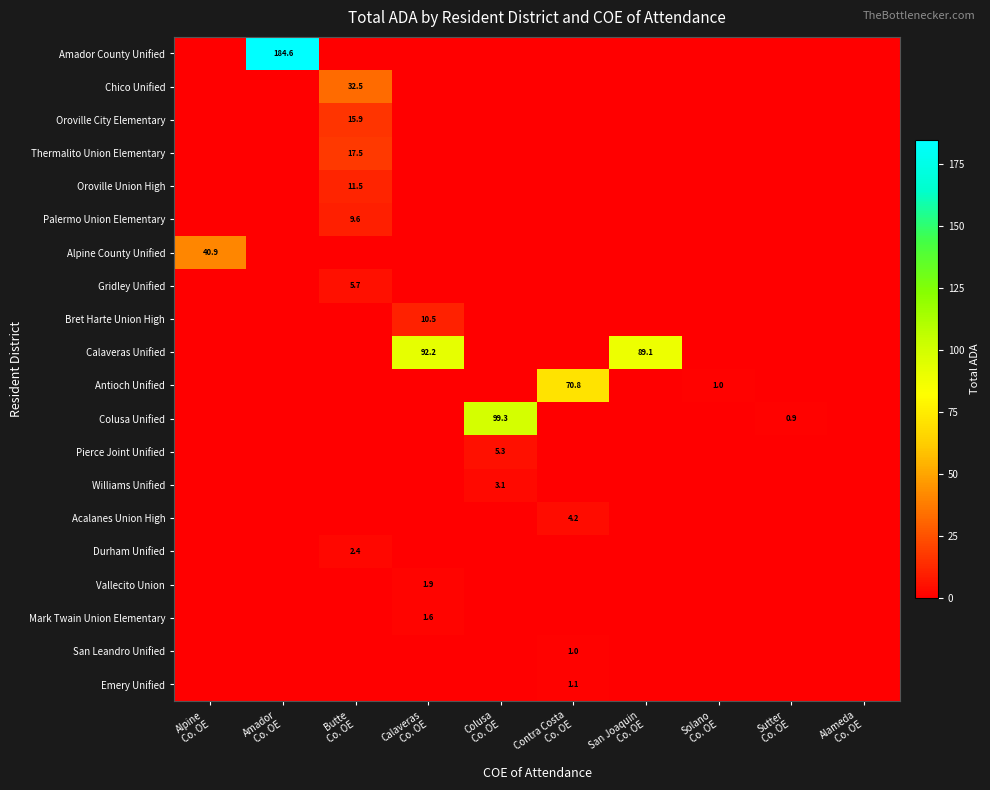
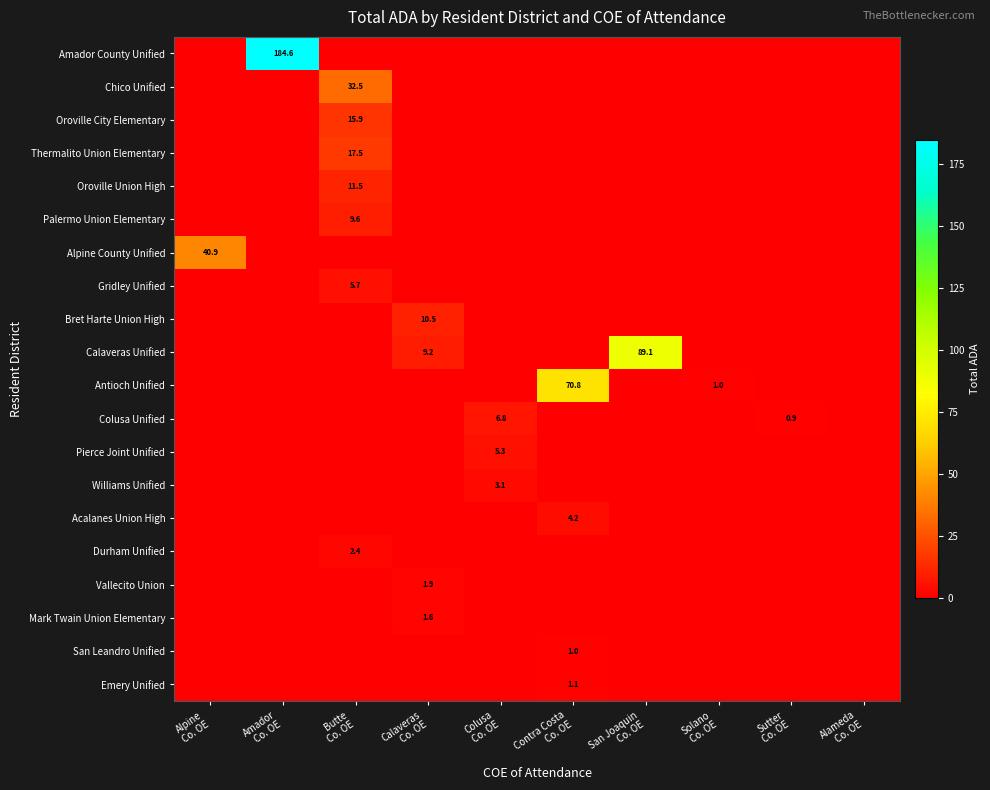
  {
    "Amador County Unified": {
      "Amador Co. OE": 184.6
    },
    "Chico Unified": {
      "Butte Co. OE": 32.5
    },
    "Oroville City Elementary": {
      "Butte Co. OE": 15.9
    },
    "Thermalito Union Elementary": {
      "Butte Co. OE": 17.5
    },
    "Oroville Union High": {
      "Butte Co. OE": 11.5
    },
    "Palermo Union Elementary": {
      "Butte Co. OE": 9.6
    },
    "Alpine County Unified": {
      "Alpine Co. OE": 40.9
    },
    "Gridley Unified": {
      "Butte Co. OE": 5.7
    },
    "Bret Harte Union High": {
      "Calaveras Co. OE": 10.5
    },
    "Calaveras Unified": {
-     "Calaveras Co. OE": 92.2,
+     "Calaveras Co. OE": 9.2,
      "San Joaquin Co. OE": 89.1
    },
    "Antioch Unified": {
      "Contra Costa Co. OE": 70.8,
      "Solano Co. OE": 1.0
    },
    "Colusa Unified": {
-     "Colusa Co. OE": 99.3,
+     "Colusa Co. OE": 6.8,
      "Sutter Co. OE": 0.9
    },
    "Pierce Joint Unified": {
      "Colusa Co. OE": 5.3
    },
    "Williams Unified": {
      "Colusa Co. OE": 3.1
    },
    "Acalanes Union High": {
      "Contra Costa Co. OE": 4.2
    },
    "Durham Unified": {
      "Butte Co. OE": 2.4
    },
    "Vallecito Union": {
      "Calaveras Co. OE": 1.9
    },
    "Mark Twain Union Elementary": {
      "Calaveras Co. OE": 1.6
    },
    "San Leandro Unified": {
      "Contra Costa Co. OE": 1.0
    },
    "Emery Unified": {
      "Contra Costa Co. OE": 1.1
    }
  }
